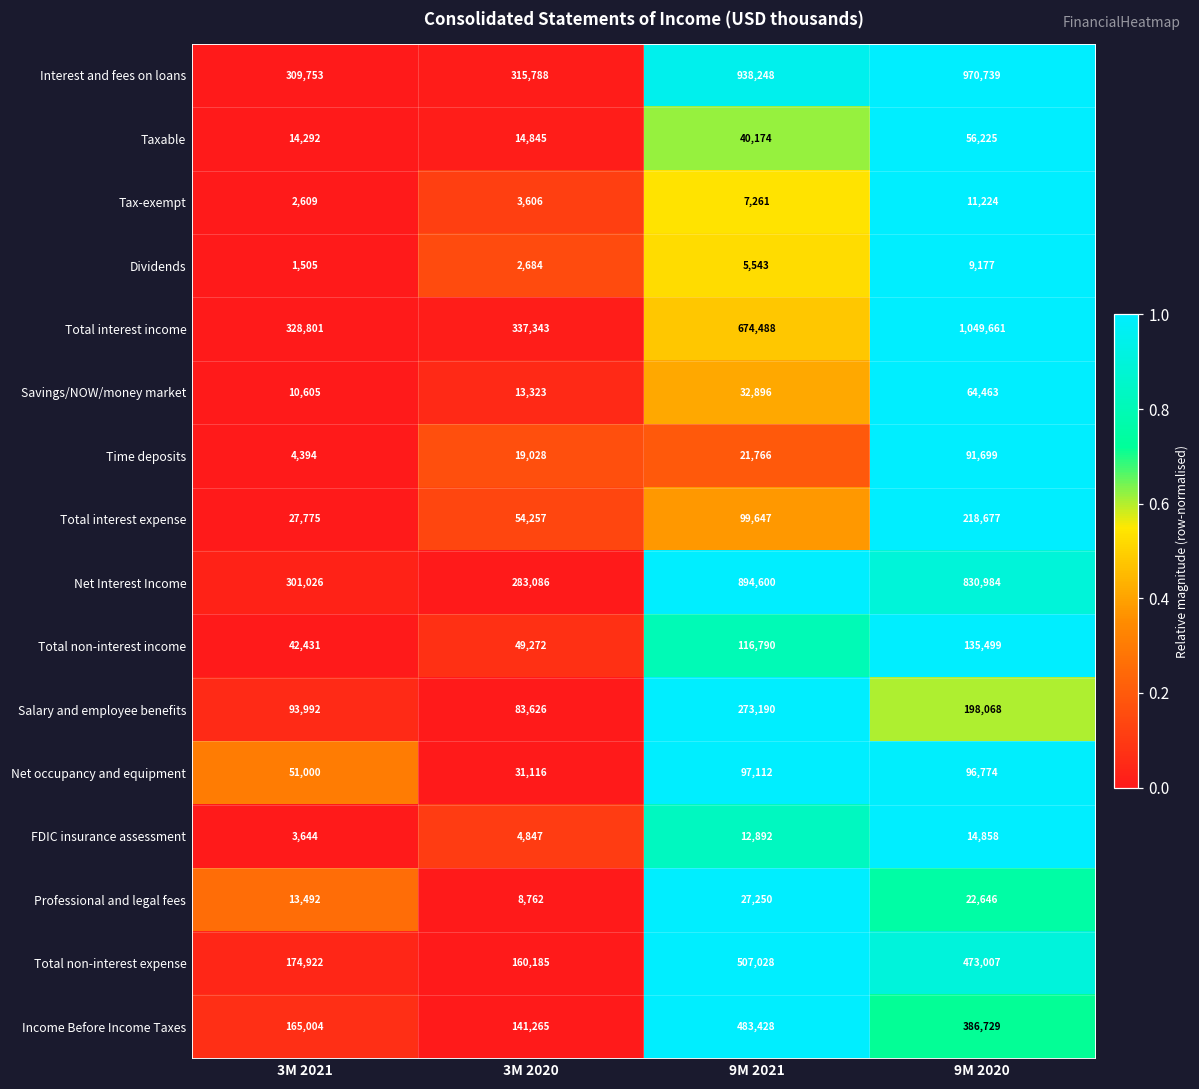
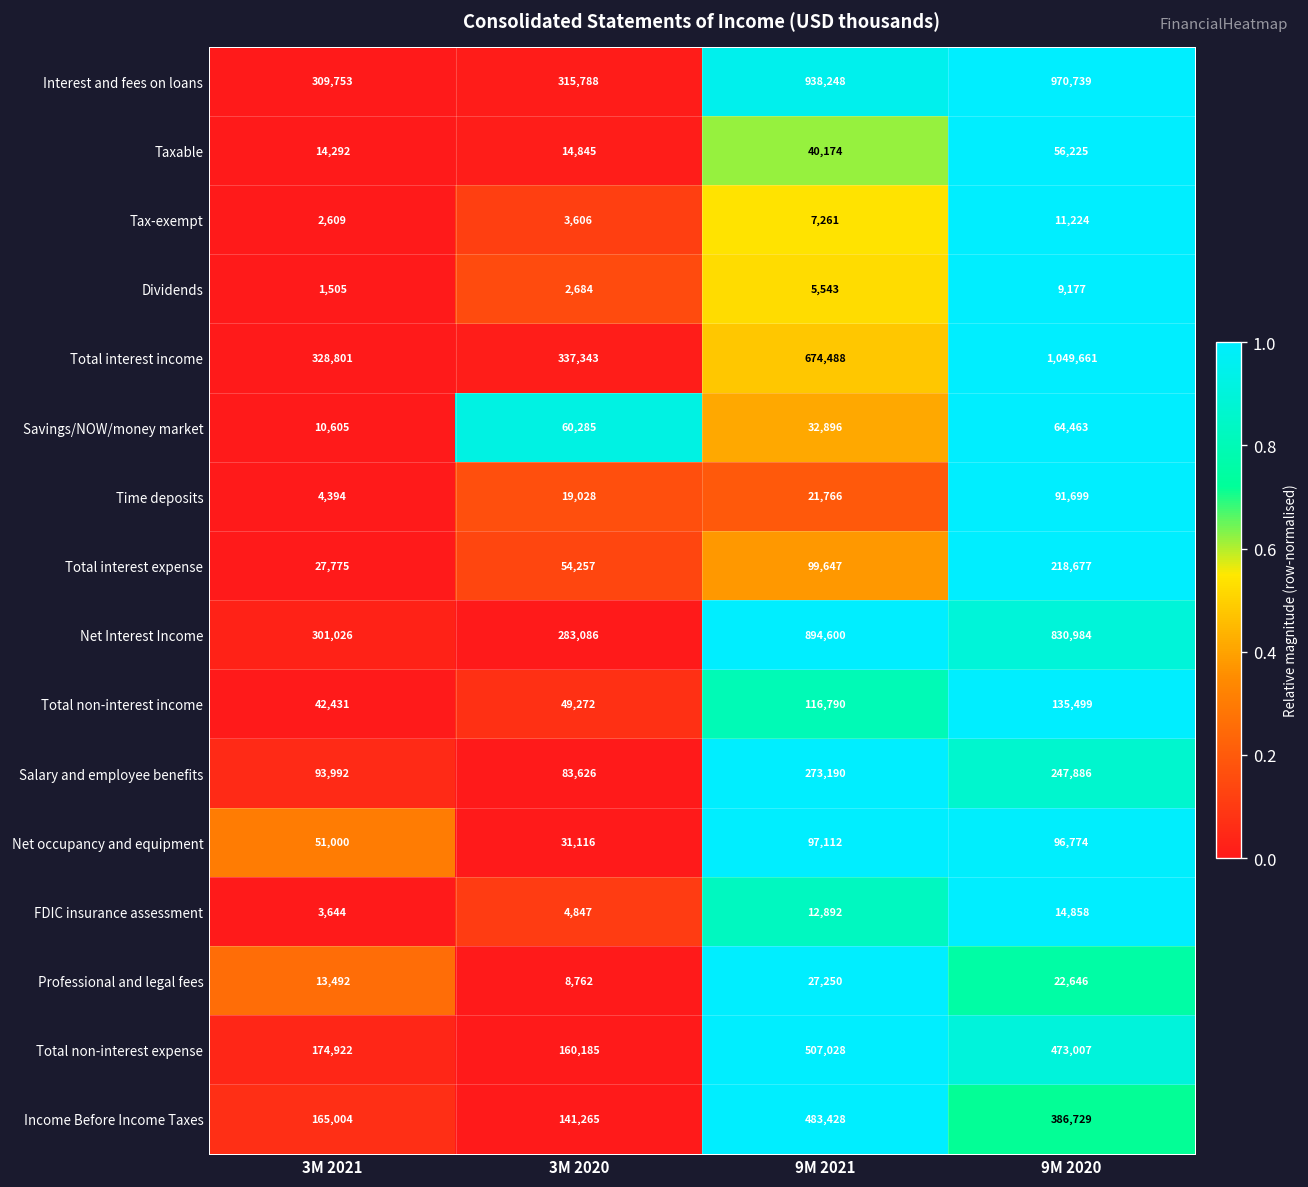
  {
    "Interest and fees on loans": {
      "3M 2021": "309,753",
      "3M 2020": "315,788",
      "9M 2021": "938,248",
      "9M 2020": "970,739"
    },
    "Taxable": {
      "3M 2021": "14,292",
      "3M 2020": "14,845",
      "9M 2021": "40,174",
      "9M 2020": "56,225"
    },
    "Tax-exempt": {
      "3M 2021": "2,609",
      "3M 2020": "3,606",
      "9M 2021": "7,261",
      "9M 2020": "11,224"
    },
    "Dividends": {
      "3M 2021": "1,505",
      "3M 2020": "2,684",
      "9M 2021": "5,543",
      "9M 2020": "9,177"
    },
    "Total interest income": {
      "3M 2021": "328,801",
      "3M 2020": "337,343",
      "9M 2021": "674,488",
      "9M 2020": "1,049,661"
    },
    "Savings/NOW/money market": {
      "3M 2021": "10,605",
-     "3M 2020": "13,323",
+     "3M 2020": "60,285",
      "9M 2021": "32,896",
      "9M 2020": "64,463"
    },
    "Time deposits": {
      "3M 2021": "4,394",
      "3M 2020": "19,028",
      "9M 2021": "21,766",
      "9M 2020": "91,699"
    },
    "Total interest expense": {
      "3M 2021": "27,775",
      "3M 2020": "54,257",
      "9M 2021": "99,647",
      "9M 2020": "218,677"
    },
    "Net Interest Income": {
      "3M 2021": "301,026",
      "3M 2020": "283,086",
      "9M 2021": "894,600",
      "9M 2020": "830,984"
    },
    "Total non-interest income": {
      "3M 2021": "42,431",
      "3M 2020": "49,272",
      "9M 2021": "116,790",
      "9M 2020": "135,499"
    },
    "Salary and employee benefits": {
      "3M 2021": "93,992",
      "3M 2020": "83,626",
      "9M 2021": "273,190",
-     "9M 2020": "198,068"
+     "9M 2020": "247,886"
    },
    "Net occupancy and equipment": {
      "3M 2021": "51,000",
      "3M 2020": "31,116",
      "9M 2021": "97,112",
      "9M 2020": "96,774"
    },
    "FDIC insurance assessment": {
      "3M 2021": "3,644",
      "3M 2020": "4,847",
      "9M 2021": "12,892",
      "9M 2020": "14,858"
    },
    "Professional and legal fees": {
      "3M 2021": "13,492",
      "3M 2020": "8,762",
      "9M 2021": "27,250",
      "9M 2020": "22,646"
    },
    "Total non-interest expense": {
      "3M 2021": "174,922",
      "3M 2020": "160,185",
      "9M 2021": "507,028",
      "9M 2020": "473,007"
    },
    "Income Before Income Taxes": {
      "3M 2021": "165,004",
      "3M 2020": "141,265",
      "9M 2021": "483,428",
      "9M 2020": "386,729"
    }
  }
